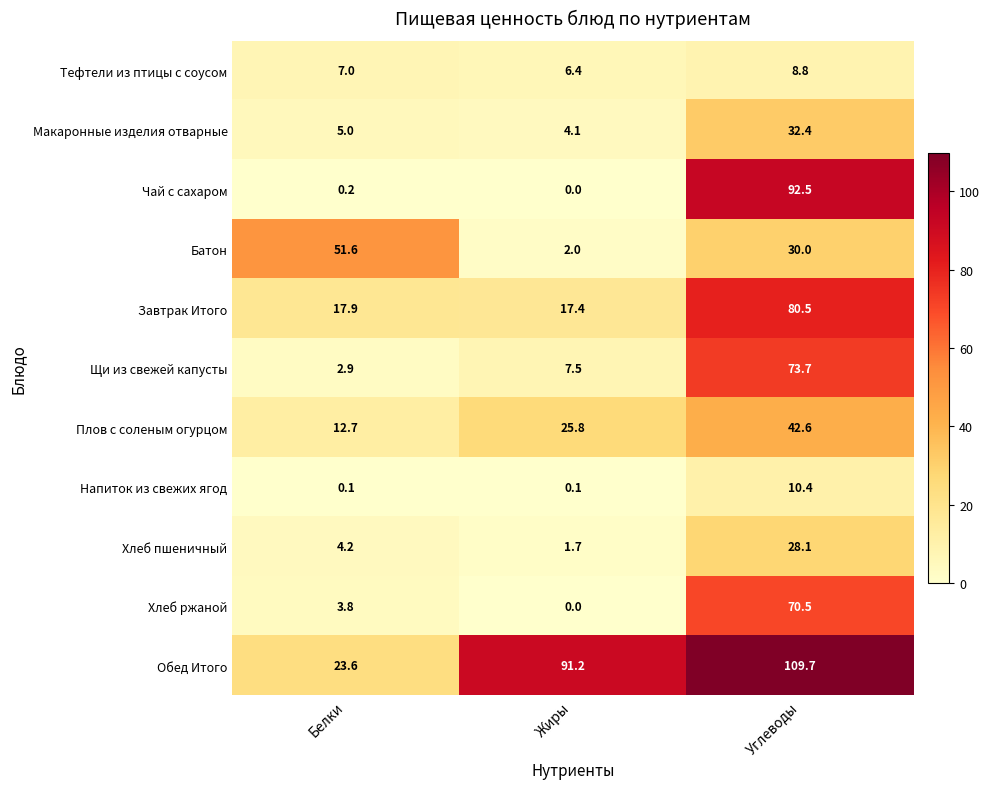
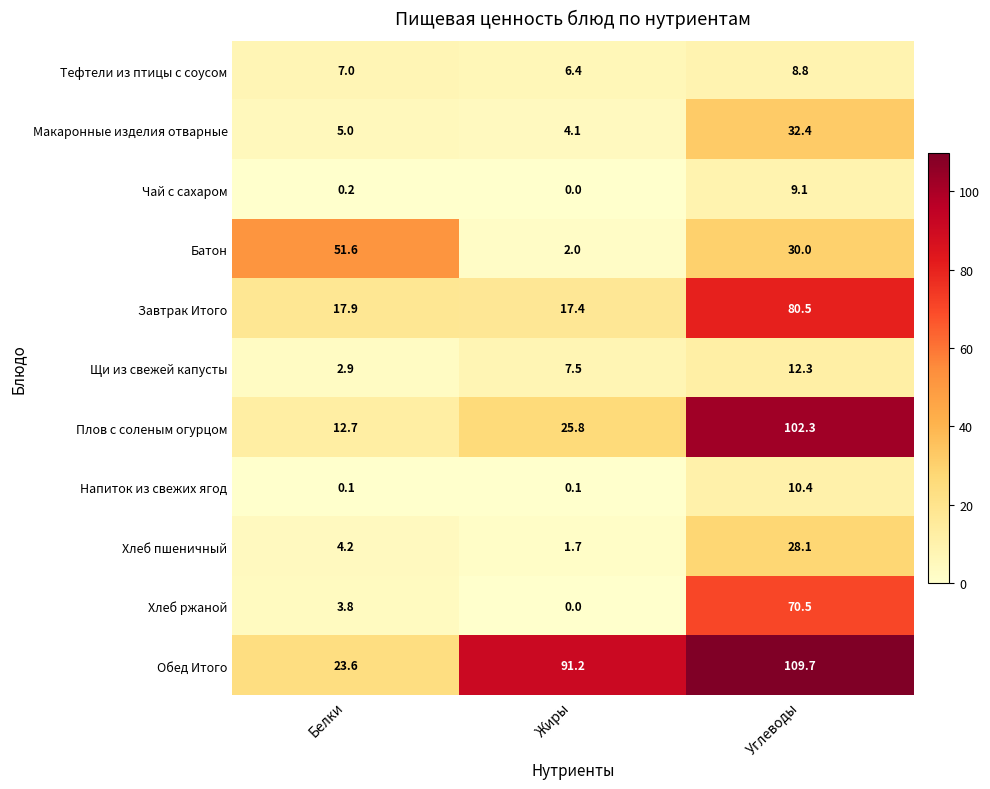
  {
    "Тефтели из птицы с соусом": {
      "Белки": 7.0,
      "Жиры": 6.4,
      "Углеводы": 8.8
    },
    "Макаронные изделия отварные": {
      "Белки": 5.0,
      "Жиры": 4.1,
      "Углеводы": 32.4
    },
    "Чай с сахаром": {
      "Белки": 0.2,
      "Жиры": 0.0,
-     "Углеводы": 92.5
+     "Углеводы": 9.1
    },
    "Батон": {
      "Белки": 51.6,
      "Жиры": 2.0,
      "Углеводы": 30.0
    },
    "Завтрак Итого": {
      "Белки": 17.9,
      "Жиры": 17.4,
      "Углеводы": 80.5
    },
    "Щи из свежей капусты": {
      "Белки": 2.9,
      "Жиры": 7.5,
-     "Углеводы": 73.7
+     "Углеводы": 12.3
    },
    "Плов с соленым огурцом": {
      "Белки": 12.7,
      "Жиры": 25.8,
-     "Углеводы": 42.6
+     "Углеводы": 102.3
    },
    "Напиток из свежих ягод": {
      "Белки": 0.1,
      "Жиры": 0.1,
      "Углеводы": 10.4
    },
    "Хлеб пшеничный": {
      "Белки": 4.2,
      "Жиры": 1.7,
      "Углеводы": 28.1
    },
    "Хлеб ржаной": {
      "Белки": 3.8,
      "Жиры": 0.0,
      "Углеводы": 70.5
    },
    "Обед Итого": {
      "Белки": 23.6,
      "Жиры": 91.2,
      "Углеводы": 109.7
    }
  }
